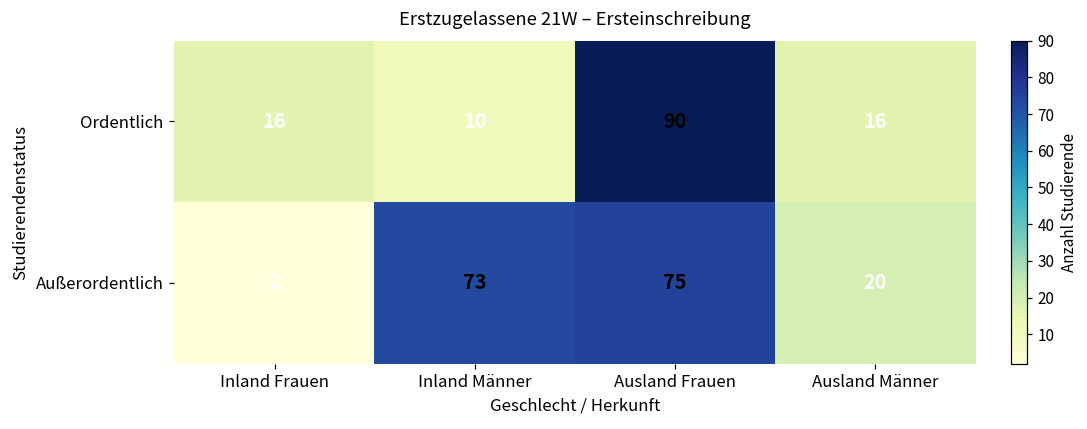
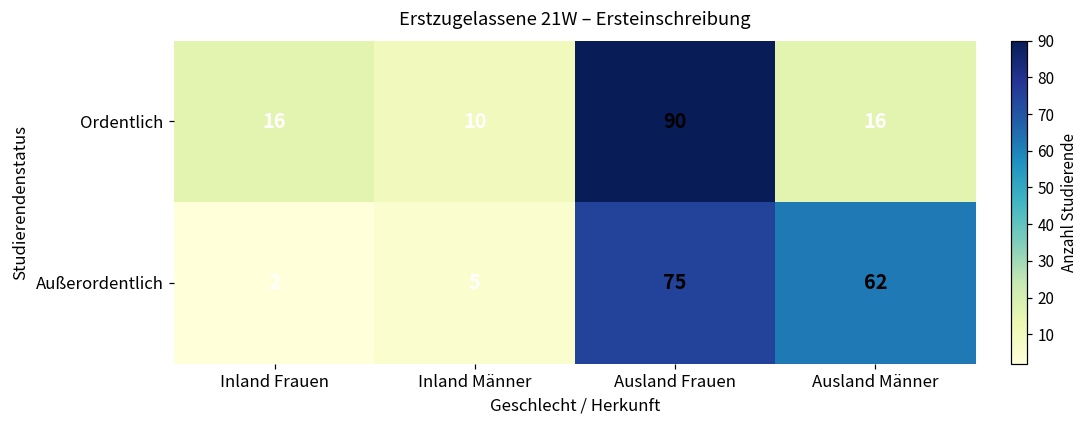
  {
    "Ordentlich": {
      "Inland Frauen": 16,
      "Inland Männer": 10,
      "Ausland Frauen": 90,
      "Ausland Männer": 16
    },
    "Außerordentlich": {
-     "Inland Männer": 73,
+     "Inland Männer": 5,
      "Ausland Frauen": 75,
-     "Ausland Männer": 20
+     "Ausland Männer": 62
    }
  }
